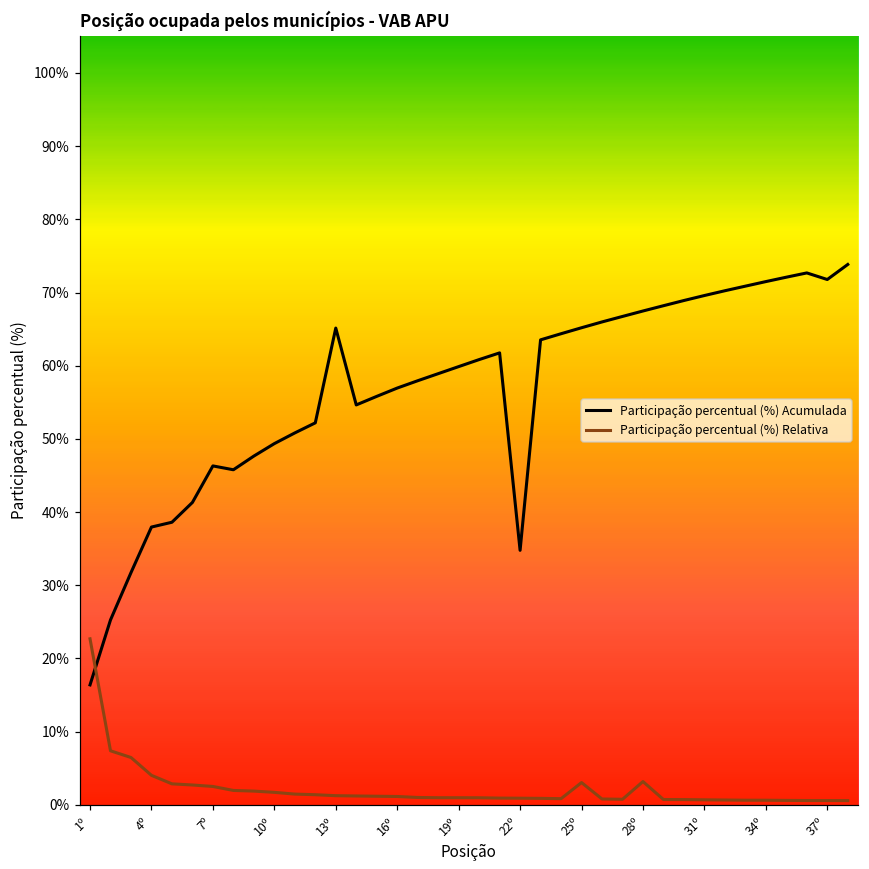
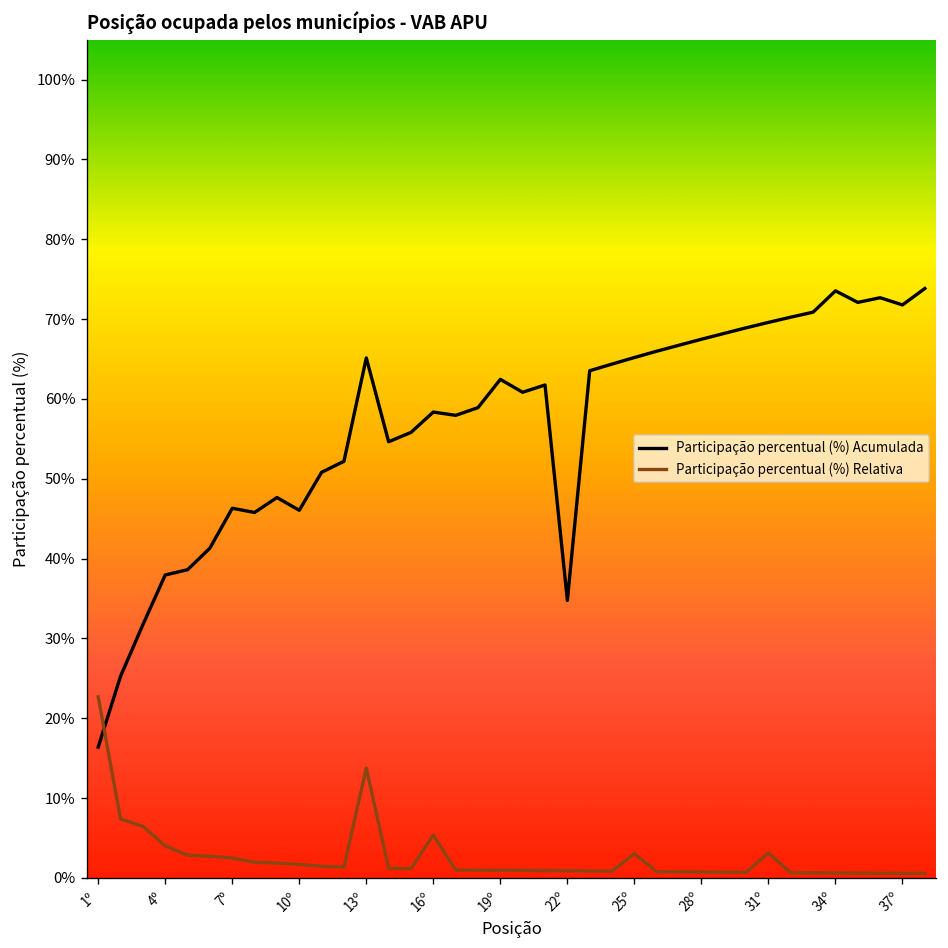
  {
    "Participação percentual (%) Acumulada": {
      "1º": "16%",
      "4º": "38%",
      "7º": "46%",
-     "10º": "49%",
+     "10º": "46%",
      "13º": "65%",
-     "16º": "57%",
-     "19º": "60%",
+     "16º": "58%",
+     "19º": "62%",
      "22º": "35%",
      "25º": "65%",
      "28º": "67%",
      "31º": "70%",
-     "34º": "71%",
+     "34º": "74%",
      "37º": "72%"
    },
    "Participação percentual (%) Relativa": {
      "1º": "23%",
      "4º": "4%",
      "7º": "3%",
      "10º": "2%",
-     "13º": "1%",
-     "16º": "1%",
+     "13º": "14%",
+     "16º": "5%",
      "19º": "1%",
      "22º": "1%",
      "25º": "3%",
-     "28º": "3%",
-     "31º": "1%",
+     "28º": "1%",
+     "31º": "3%",
      "34º": "1%",
      "37º": "1%"
    }
  }
